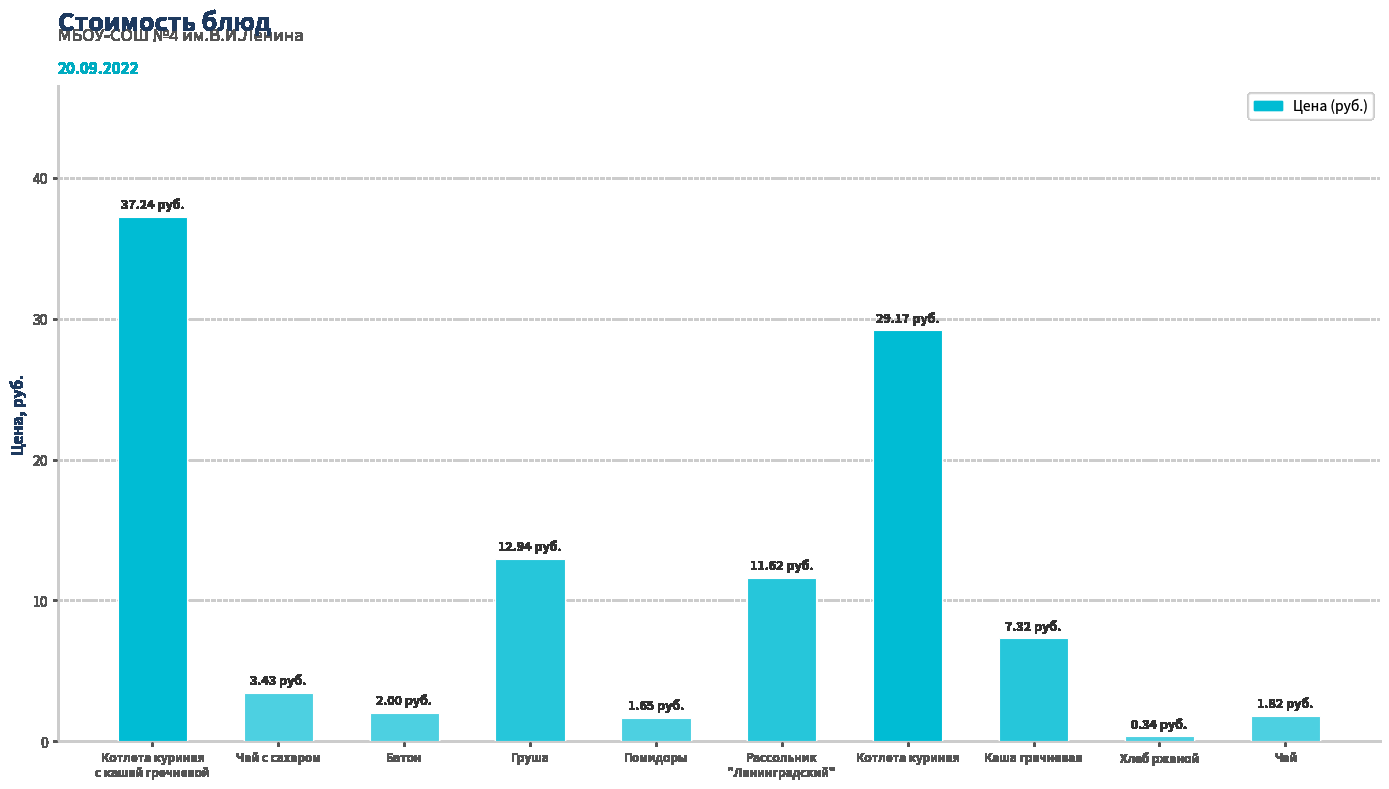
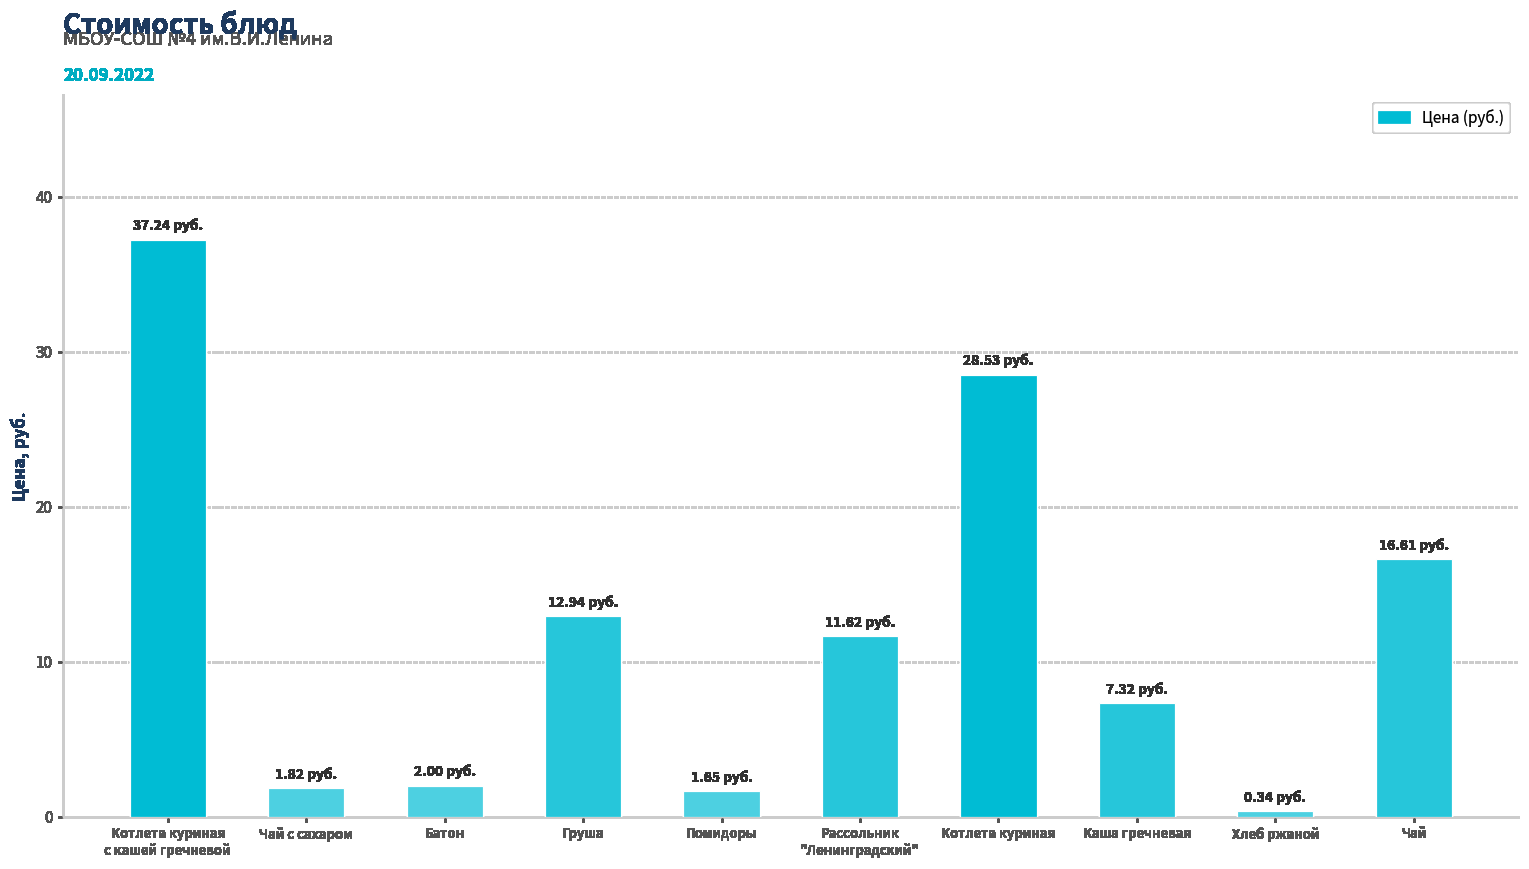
  {
    "Котлета куриная с кашей гречневой": 37.24,
-   "Чай с сахаром": 3.43,
+   "Чай с сахаром": 1.82,
    "Батон": 2.00,
    "Груша": 12.94,
    "Помидоры": 1.65,
    "Рассольник \"Ленинградский\"": 11.62,
-   "Котлета куриная": 29.17,
+   "Котлета куриная": 28.53,
    "Каша гречневая": 7.32,
    "Хлеб ржаной": 0.34,
-   "Чай": 1.82
+   "Чай": 16.61
  }
